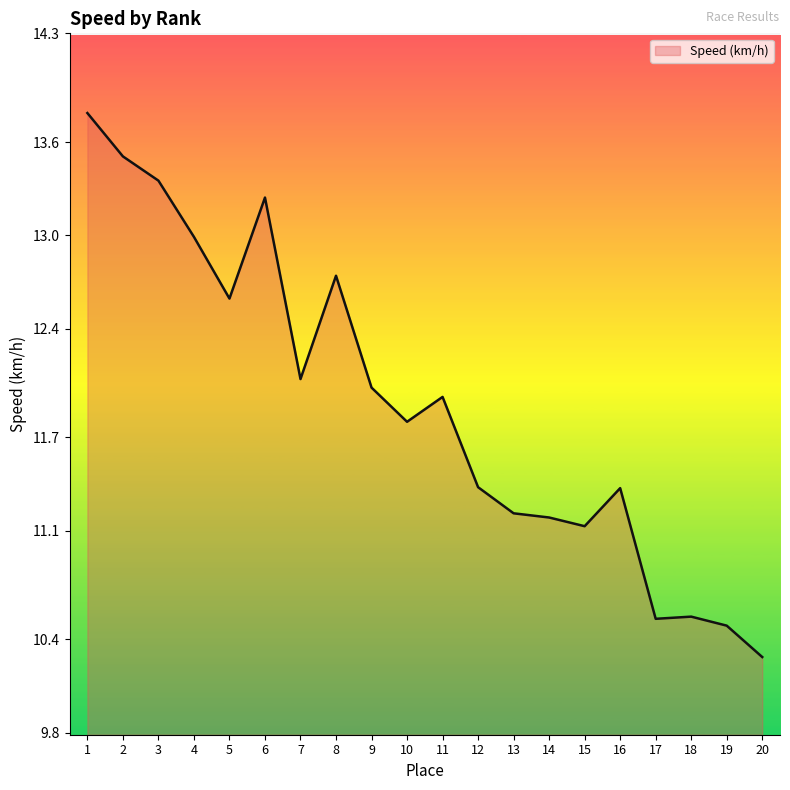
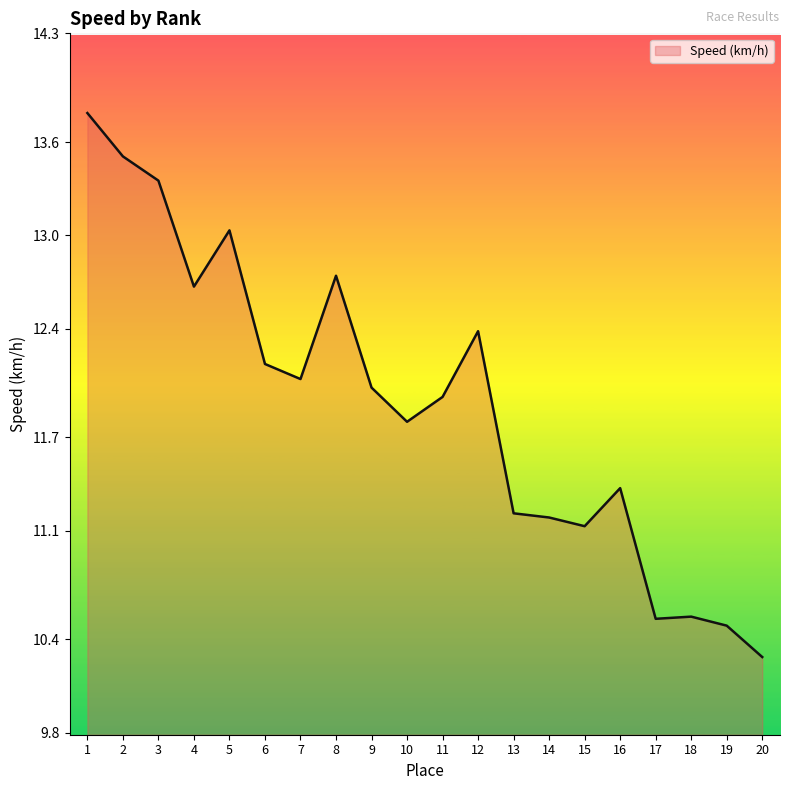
  {
    "1": 13.79,
    "2": 13.51,
    "3": 13.35,
-   "4": 12.99,
-   "5": 12.59,
-   "6": 13.24,
+   "4": 12.67,
+   "5": 13.03,
+   "6": 12.17,
    "7": 12.08,
    "8": 12.74,
    "9": 12.02,
    "10": 11.80,
    "11": 11.96,
-   "12": 11.38,
+   "12": 12.38,
    "13": 11.21,
    "14": 11.18,
    "15": 11.13,
    "16": 11.37,
    "17": 10.53,
    "18": 10.55,
    "19": 10.49,
    "20": 10.29
  }
